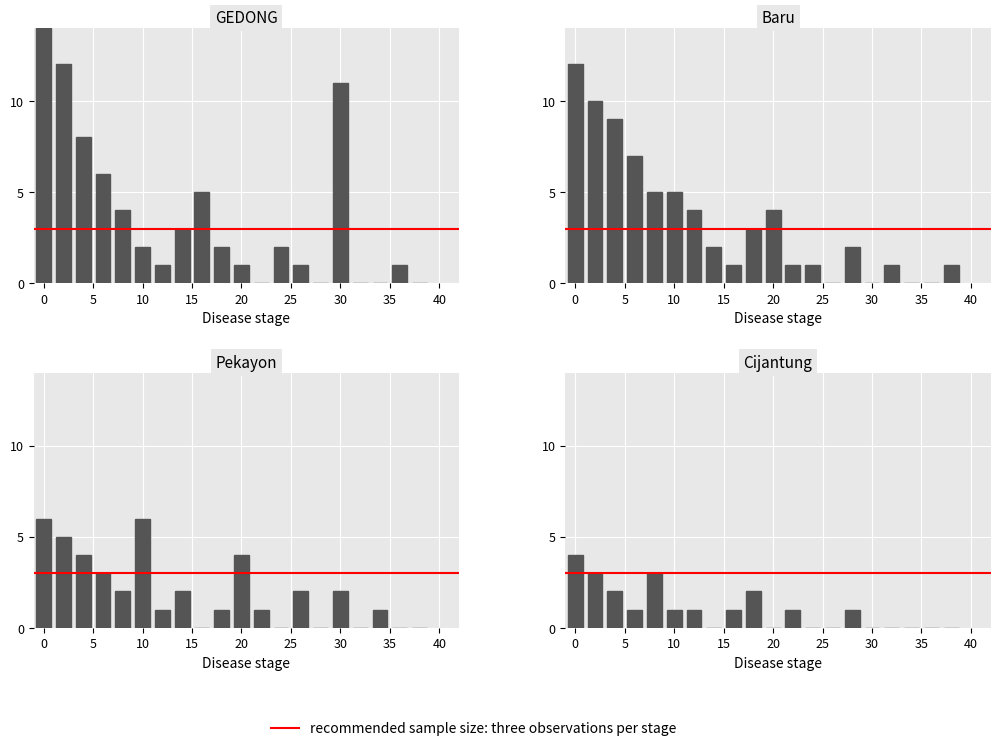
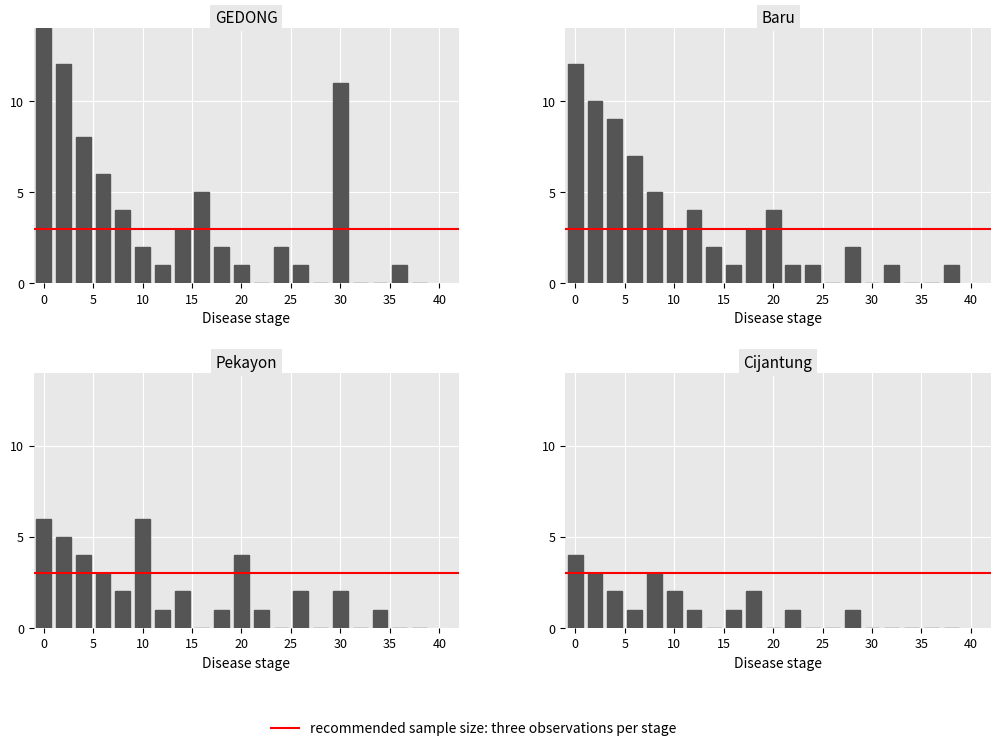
  {
    "GEDONG": {
      "0": 14.0,
      "10": 2.0,
      "20": 1.0,
      "30": 11.0
    },
    "Baru": {
      "0": 12,
-     "10": 5,
+     "10": 3,
      "20": 4,
      "30": 0
    },
    "Pekayon": {
      "0": 6.0,
      "10": 6.0,
      "20": 4.0,
      "30": 2.0
    },
    "Cijantung": {
      "0": 4,
-     "10": 1,
+     "10": 2,
      "20": 0,
      "30": 0
    }
  }
